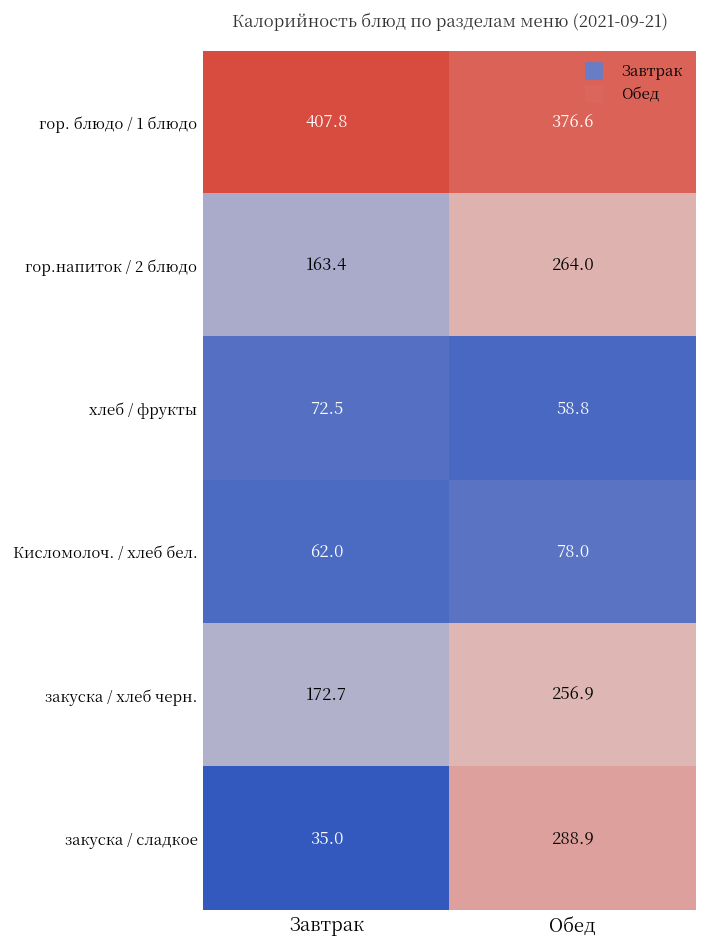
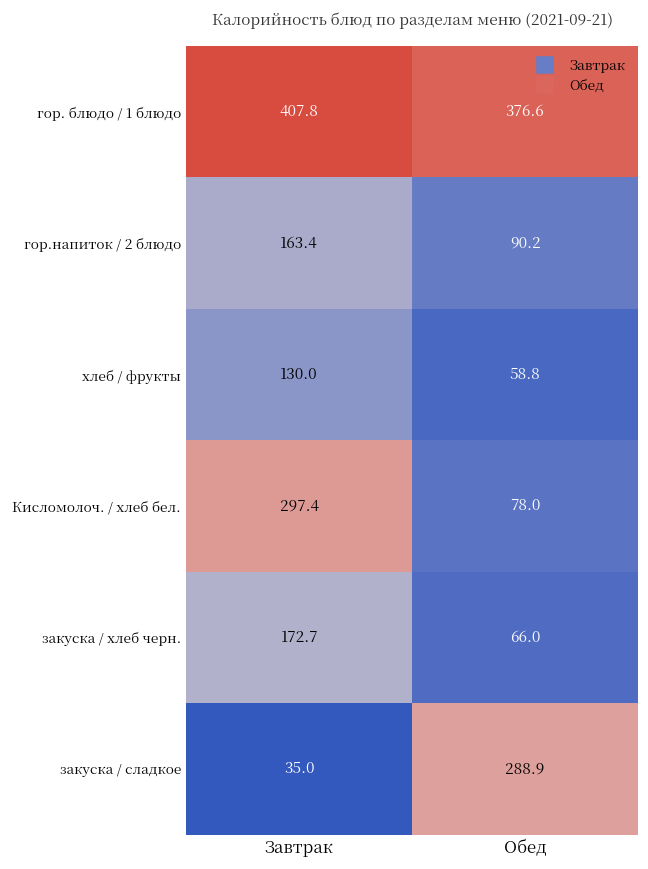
  {
    "гор. блюдо / 1 блюдо": {
      "Завтрак": 407.8,
      "Обед": 376.6
    },
    "гор.напиток / 2 блюдо": {
      "Завтрак": 163.4,
-     "Обед": 264.0
+     "Обед": 90.2
    },
    "хлеб / фрукты": {
-     "Завтрак": 72.5,
+     "Завтрак": 130.0,
      "Обед": 58.8
    },
    "Кисломолоч. / хлеб бел.": {
-     "Завтрак": 62.0,
+     "Завтрак": 297.4,
      "Обед": 78.0
    },
    "закуска / хлеб черн.": {
      "Завтрак": 172.7,
-     "Обед": 256.9
+     "Обед": 66.0
    },
    "закуска / сладкое": {
      "Завтрак": 35.0,
      "Обед": 288.9
    }
  }
